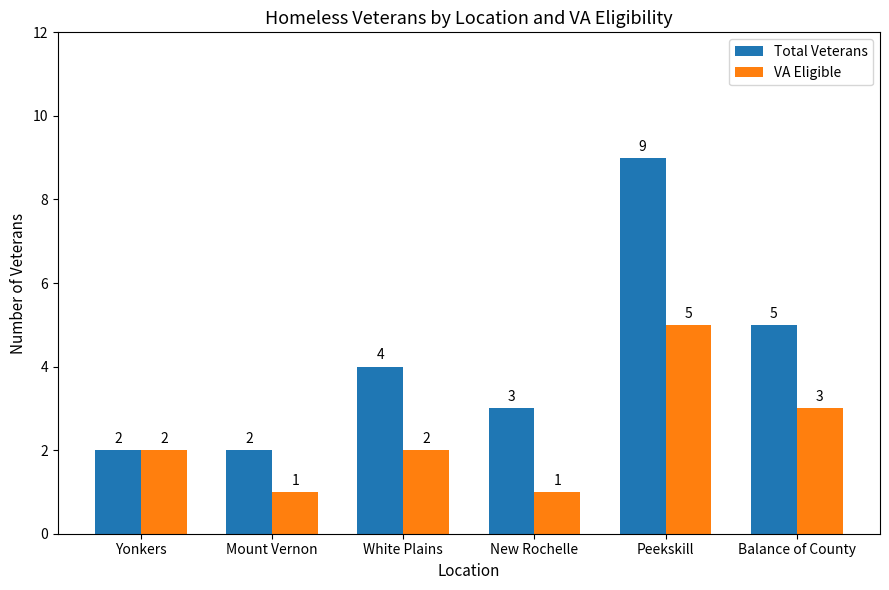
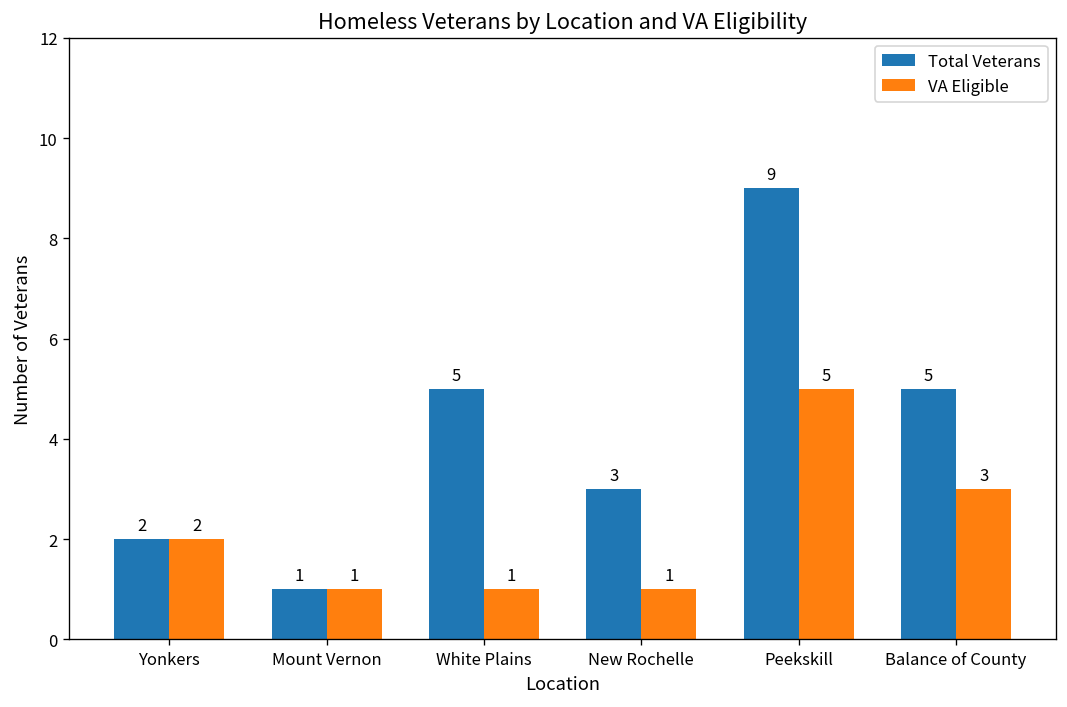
  {
    "Total Veterans": {
      "Yonkers": 2,
-     "Mount Vernon": 2,
-     "White Plains": 4,
+     "Mount Vernon": 1,
+     "White Plains": 5,
      "New Rochelle": 3,
      "Peekskill": 9,
      "Balance of County": 5
    },
    "VA Eligible": {
      "Yonkers": 2,
      "Mount Vernon": 1,
-     "White Plains": 2,
+     "White Plains": 1,
      "New Rochelle": 1,
      "Peekskill": 5,
      "Balance of County": 3
    }
  }
